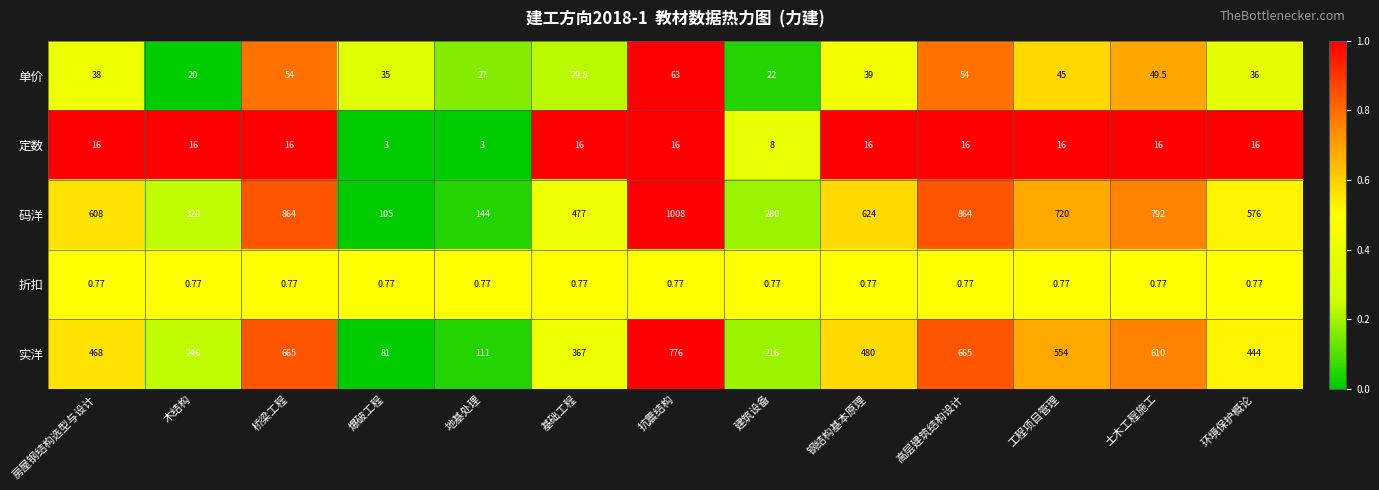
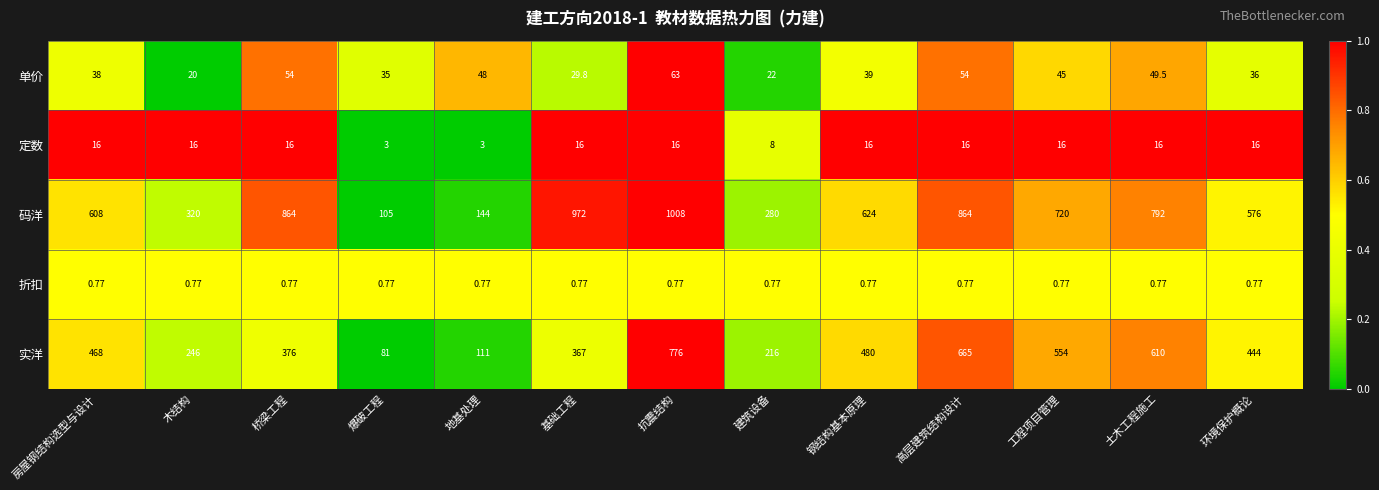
  {
    "单价": {
      "房屋钢结构选型与设计": 38,
      "木结构": 20,
      "桥梁工程": 54,
      "爆破工程": 35,
-     "地基处理": 27,
+     "地基处理": 48,
      "基础工程": 29.8,
      "抗震结构": 63,
      "建筑设备": 22,
      "钢结构基本原理": 39,
      "高层建筑结构设计": 54,
      "工程项目管理": 45,
      "土木工程施工": 49.5,
      "环境保护概论": 36
    },
    "定数": {
      "房屋钢结构选型与设计": 16,
      "木结构": 16,
      "桥梁工程": 16,
      "爆破工程": 3,
      "地基处理": 3,
      "基础工程": 16,
      "抗震结构": 16,
      "建筑设备": 8,
      "钢结构基本原理": 16,
      "高层建筑结构设计": 16,
      "工程项目管理": 16,
      "土木工程施工": 16,
      "环境保护概论": 16
    },
    "码洋": {
      "房屋钢结构选型与设计": 608,
      "木结构": 320,
      "桥梁工程": 864,
      "爆破工程": 105,
      "地基处理": 144,
-     "基础工程": 477,
+     "基础工程": 972,
      "抗震结构": 1008,
      "建筑设备": 280,
      "钢结构基本原理": 624,
      "高层建筑结构设计": 864,
      "工程项目管理": 720,
      "土木工程施工": 792,
      "环境保护概论": 576
    },
    "折扣": {
      "房屋钢结构选型与设计": 0.77,
      "木结构": 0.77,
      "桥梁工程": 0.77,
      "爆破工程": 0.77,
      "地基处理": 0.77,
      "基础工程": 0.77,
      "抗震结构": 0.77,
      "建筑设备": 0.77,
      "钢结构基本原理": 0.77,
      "高层建筑结构设计": 0.77,
      "工程项目管理": 0.77,
      "土木工程施工": 0.77,
      "环境保护概论": 0.77
    },
    "实洋": {
      "房屋钢结构选型与设计": 468,
      "木结构": 246,
-     "桥梁工程": 665,
+     "桥梁工程": 376,
      "爆破工程": 81,
      "地基处理": 111,
      "基础工程": 367,
      "抗震结构": 776,
      "建筑设备": 216,
      "钢结构基本原理": 480,
      "高层建筑结构设计": 665,
      "工程项目管理": 554,
      "土木工程施工": 610,
      "环境保护概论": 444
    }
  }
